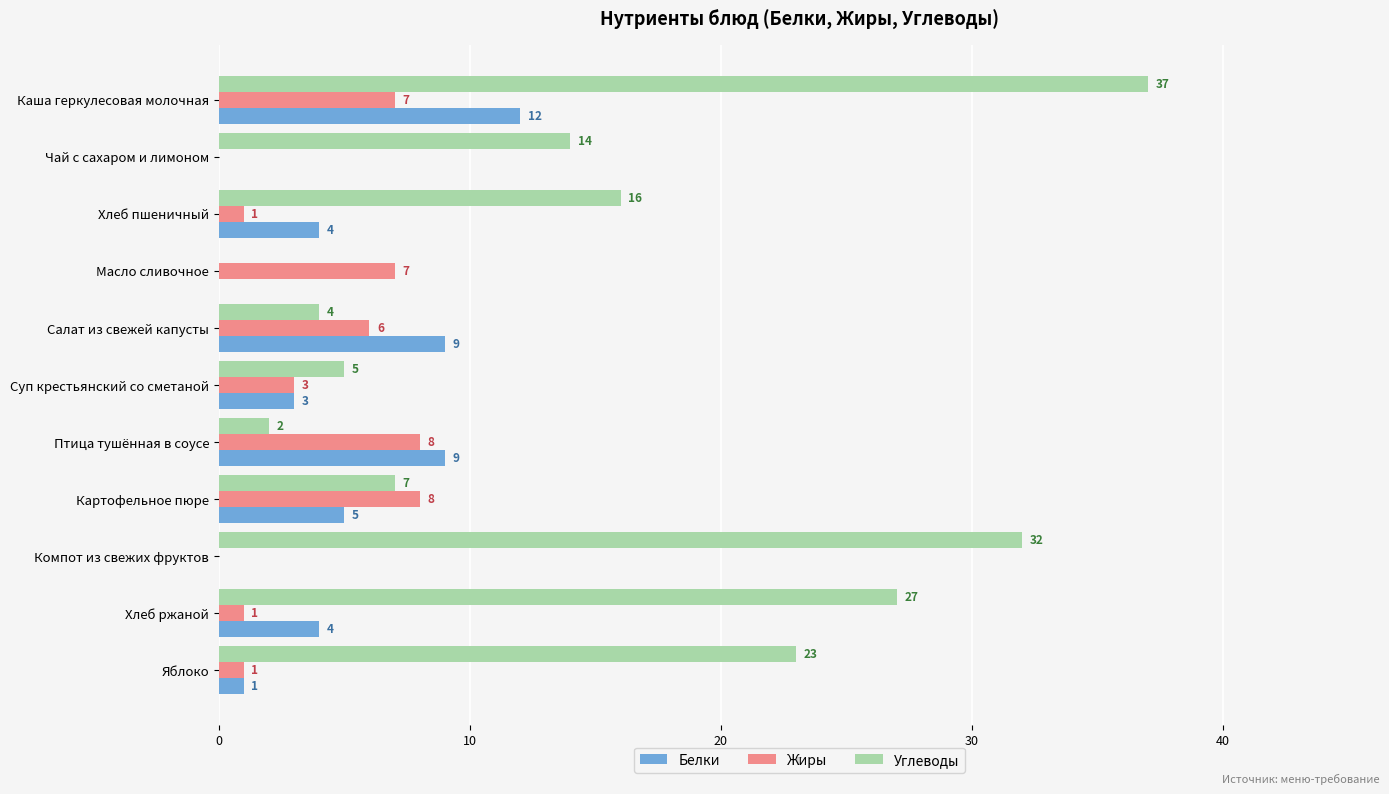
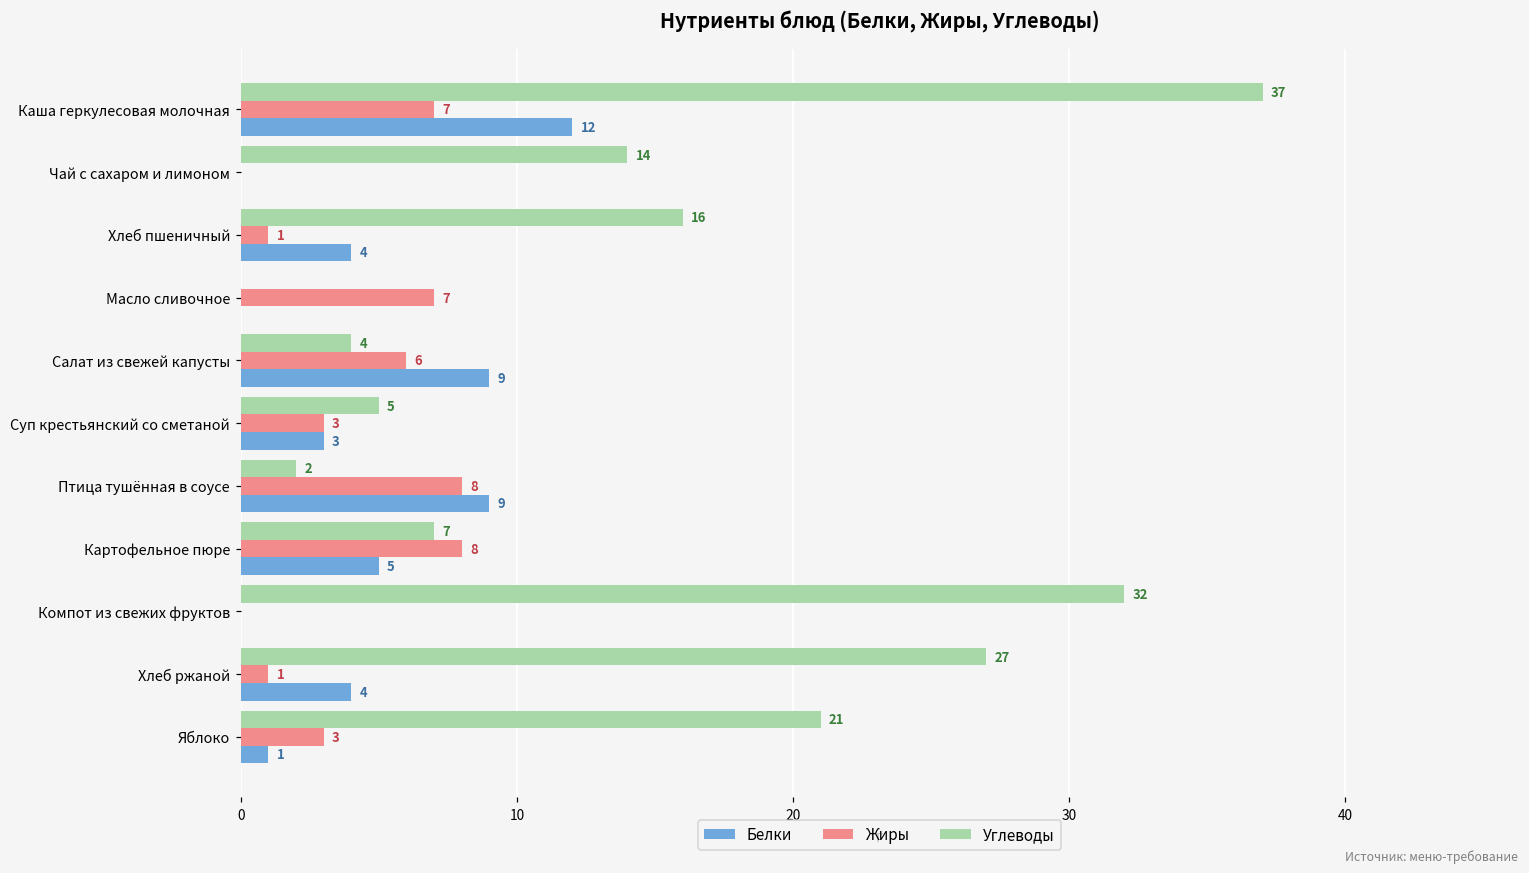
  {
    "Белки": {
      "Каша геркулесовая молочная": 12,
      "Хлеб пшеничный": 4,
      "Салат из свежей капусты": 9,
      "Суп крестьянский со сметаной": 3,
      "Птица тушённая в соусе": 9,
      "Картофельное пюре": 5,
      "Хлеб ржаной": 4,
      "Яблоко": 1
    },
    "Жиры": {
      "Каша геркулесовая молочная": 7,
      "Хлеб пшеничный": 1,
      "Масло сливочное": 7,
      "Салат из свежей капусты": 6,
      "Суп крестьянский со сметаной": 3,
      "Птица тушённая в соусе": 8,
      "Картофельное пюре": 8,
      "Хлеб ржаной": 1,
-     "Яблоко": 1
+     "Яблоко": 3
    },
    "Углеводы": {
      "Каша геркулесовая молочная": 37,
      "Чай с сахаром и лимоном": 14,
      "Хлеб пшеничный": 16,
      "Салат из свежей капусты": 4,
      "Суп крестьянский со сметаной": 5,
      "Птица тушённая в соусе": 2,
      "Картофельное пюре": 7,
      "Компот из свежих фруктов": 32,
      "Хлеб ржаной": 27,
-     "Яблоко": 23
+     "Яблоко": 21
    }
  }
